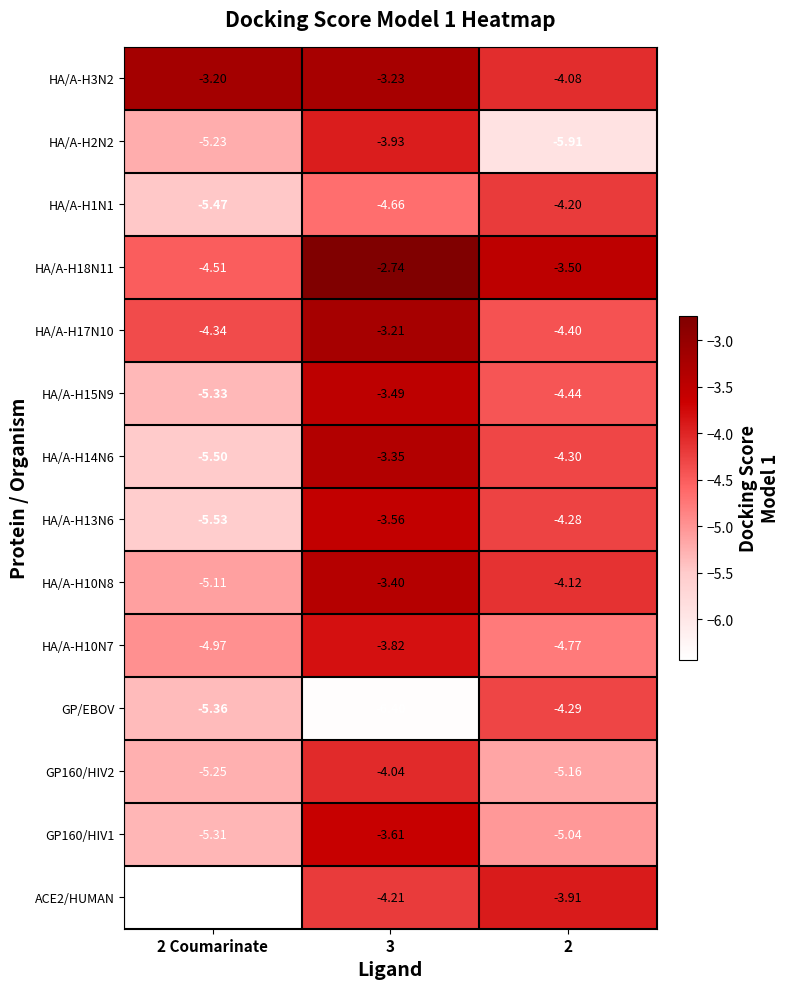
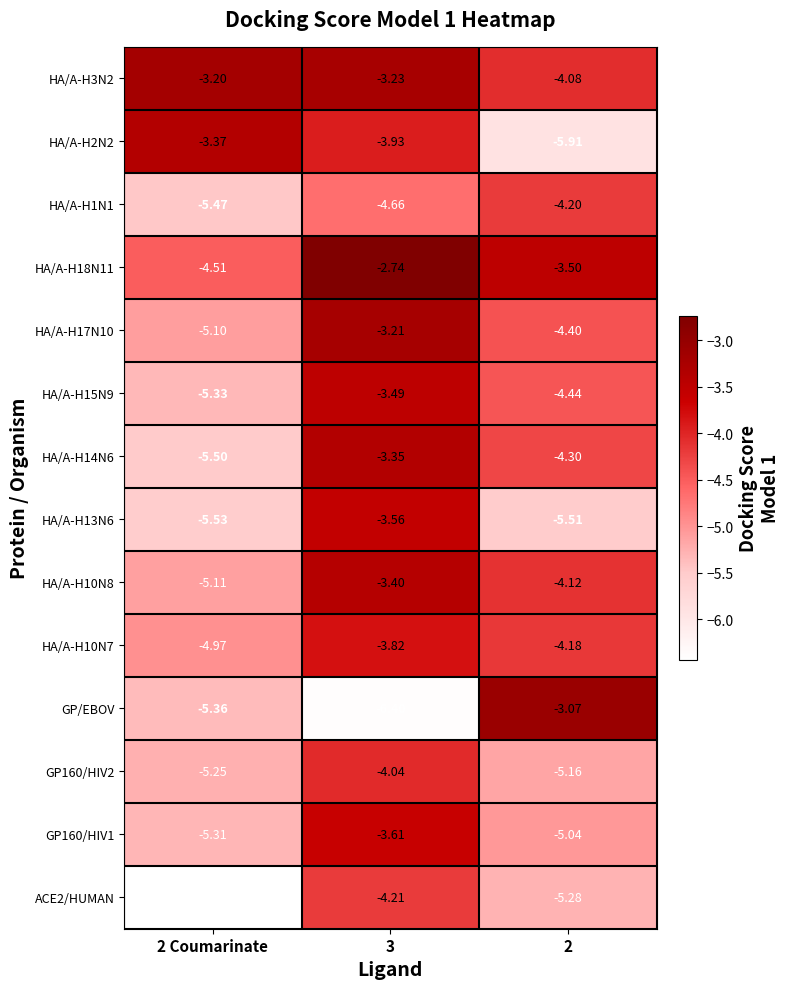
  {
    "HA/A-H3N2": {
      "2 Coumarinate": -3.20,
      "3": -3.23,
      "2": -4.08
    },
    "HA/A-H2N2": {
-     "2 Coumarinate": -5.23,
+     "2 Coumarinate": -3.37,
      "3": -3.93
    },
    "HA/A-H1N1": {
      "2 Coumarinate": -5.47,
      "3": -4.66,
      "2": -4.20
    },
    "HA/A-H18N11": {
      "2 Coumarinate": -4.51,
      "3": -2.74,
      "2": -3.50
    },
    "HA/A-H17N10": {
-     "2 Coumarinate": -4.34,
+     "2 Coumarinate": -5.10,
      "3": -3.21,
      "2": -4.40
    },
    "HA/A-H15N9": {
      "2 Coumarinate": -5.33,
      "3": -3.49,
      "2": -4.44
    },
    "HA/A-H14N6": {
      "2 Coumarinate": -5.50,
      "3": -3.35,
      "2": -4.30
    },
    "HA/A-H13N6": {
      "2 Coumarinate": -5.53,
      "3": -3.56,
-     "2": -4.28
+     "2": -5.51
    },
    "HA/A-H10N8": {
      "2 Coumarinate": -5.11,
      "3": -3.40,
      "2": -4.12
    },
    "HA/A-H10N7": {
      "2 Coumarinate": -4.97,
      "3": -3.82,
-     "2": -4.77
+     "2": -4.18
    },
    "GP/EBOV": {
      "2 Coumarinate": -5.36,
-     "2": -4.29
+     "2": -3.07
    },
    "GP160/HIV2": {
      "2 Coumarinate": -5.25,
      "3": -4.04,
      "2": -5.16
    },
    "GP160/HIV1": {
      "2 Coumarinate": -5.31,
      "3": -3.61,
      "2": -5.04
    },
    "ACE2/HUMAN": {
      "3": -4.21,
-     "2": -3.91
+     "2": -5.28
    }
  }
